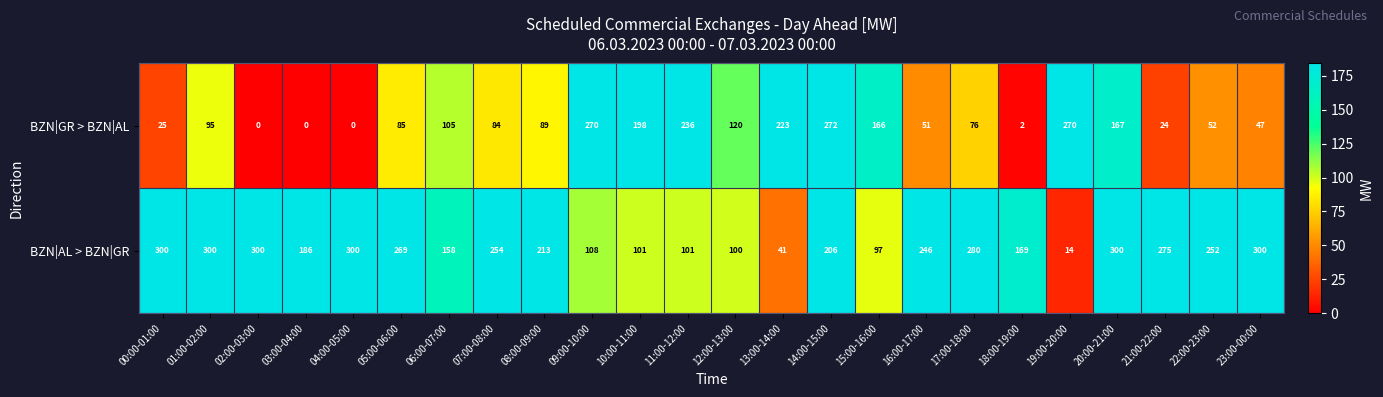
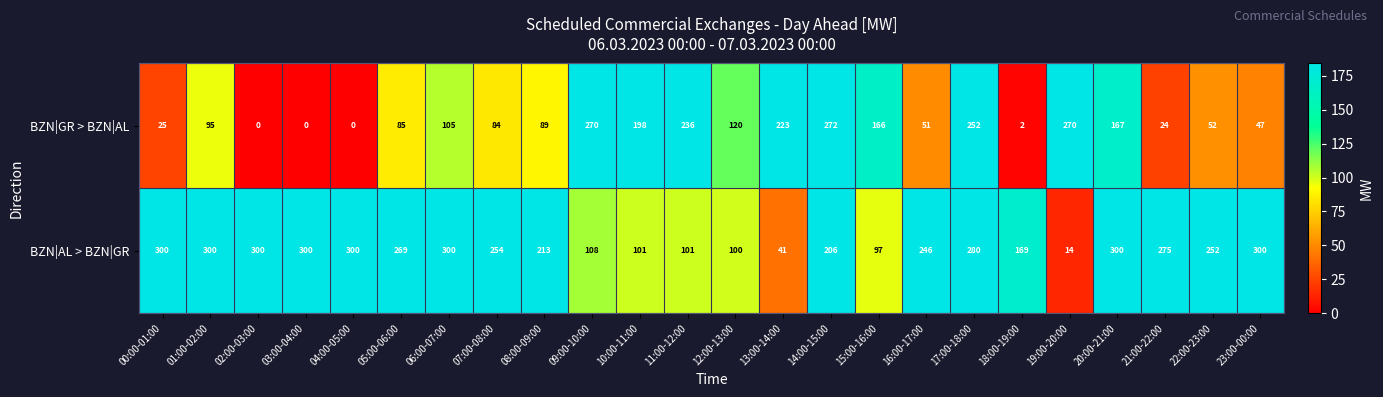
  {
    "BZN|GR > BZN|AL": {
      "00:00-01:00": 25,
      "01:00-02:00": 95,
      "02:00-03:00": 0,
      "03:00-04:00": 0,
      "04:00-05:00": 0,
      "05:00-06:00": 85,
      "06:00-07:00": 105,
      "07:00-08:00": 84,
      "08:00-09:00": 89,
      "09:00-10:00": 270,
      "10:00-11:00": 198,
      "11:00-12:00": 236,
      "12:00-13:00": 120,
      "13:00-14:00": 223,
      "14:00-15:00": 272,
      "15:00-16:00": 166,
      "16:00-17:00": 51,
-     "17:00-18:00": 76,
+     "17:00-18:00": 252,
      "18:00-19:00": 2,
      "19:00-20:00": 270,
      "20:00-21:00": 167,
      "21:00-22:00": 24,
      "22:00-23:00": 52,
      "23:00-00:00": 47
    },
    "BZN|AL > BZN|GR": {
      "00:00-01:00": 300,
      "01:00-02:00": 300,
      "02:00-03:00": 300,
-     "03:00-04:00": 186,
+     "03:00-04:00": 300,
      "04:00-05:00": 300,
      "05:00-06:00": 269,
-     "06:00-07:00": 158,
+     "06:00-07:00": 300,
      "07:00-08:00": 254,
      "08:00-09:00": 213,
      "09:00-10:00": 108,
      "10:00-11:00": 101,
      "11:00-12:00": 101,
      "12:00-13:00": 100,
      "13:00-14:00": 41,
      "14:00-15:00": 206,
      "15:00-16:00": 97,
      "16:00-17:00": 246,
      "17:00-18:00": 280,
      "18:00-19:00": 169,
      "19:00-20:00": 14,
      "20:00-21:00": 300,
      "21:00-22:00": 275,
      "22:00-23:00": 252,
      "23:00-00:00": 300
    }
  }
